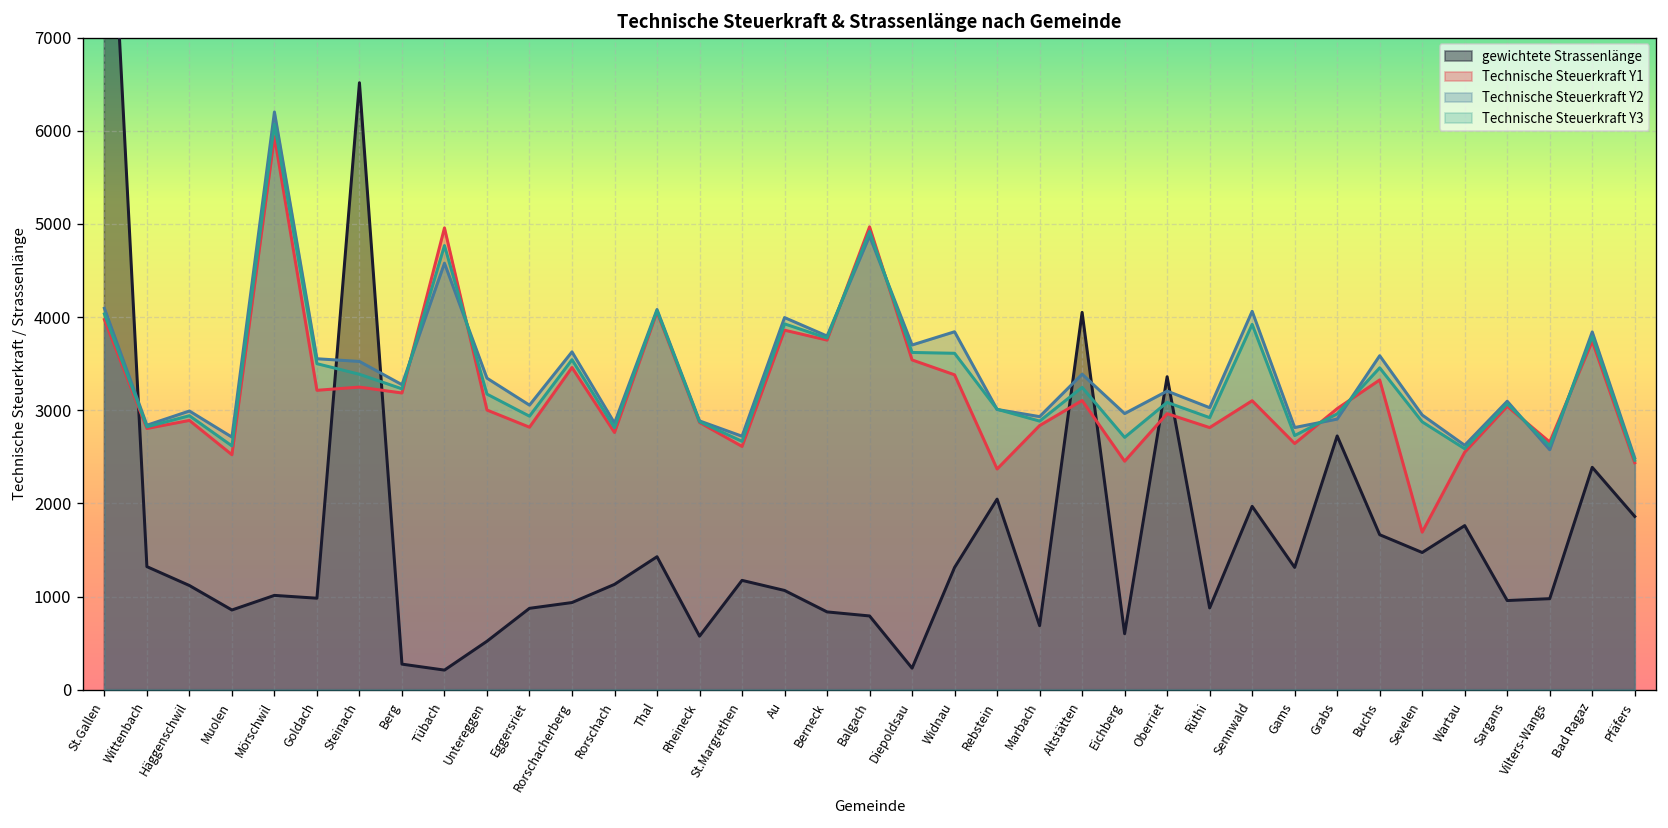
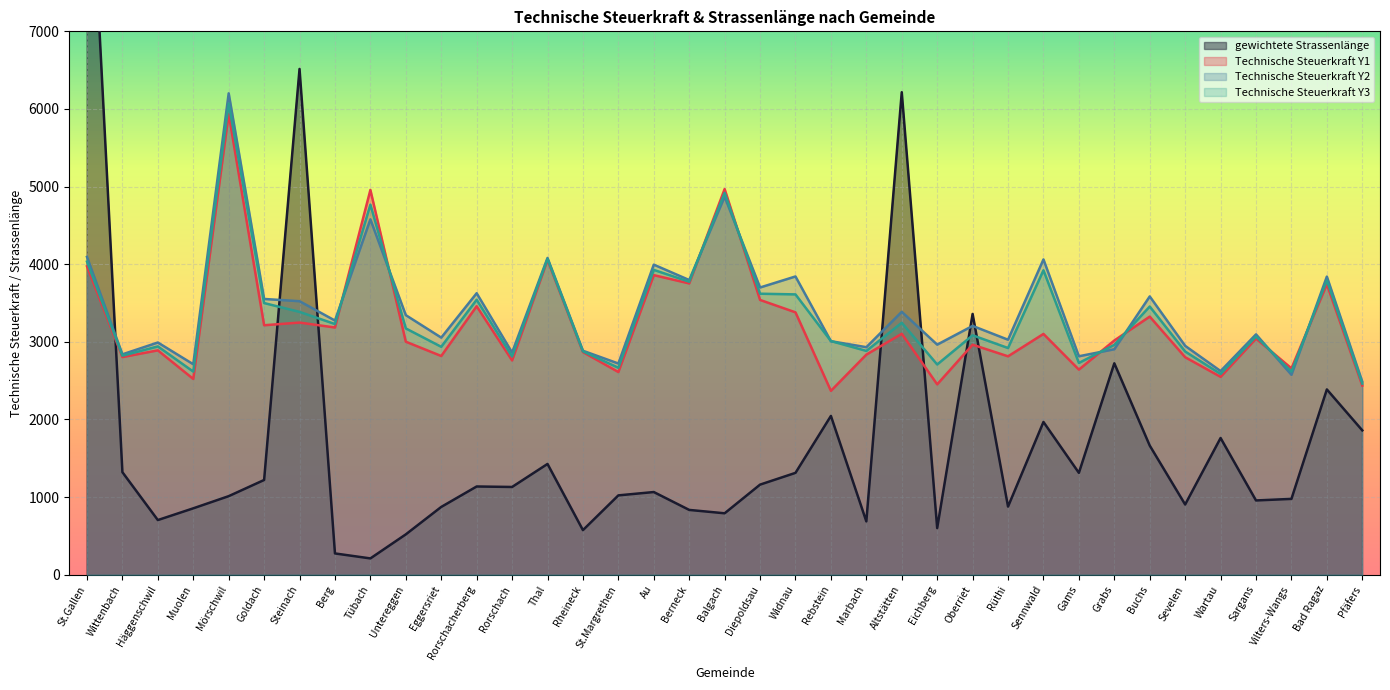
  {
    "gewichtete Strassenlänge": {
      "Wittenbach": 1300,
-     "Häggenschwil": 1100,
+     "Häggenschwil": 700,
      "Muolen": 900,
      "Mörschwil": 1000,
-     "Goldach": 1000,
+     "Goldach": 1200,
      "Steinach": 6500,
      "Berg": 300,
      "Tübach": 200,
      "Untereggen": 500,
      "Eggersriet": 900,
-     "Rorschacherberg": 900,
+     "Rorschacherberg": 1100,
      "Rorschach": 1100,
      "Thal": 1400,
      "Rheineck": 600,
-     "St.Margrethen": 1200,
+     "St.Margrethen": 1000,
      "Au": 1100,
      "Berneck": 800,
      "Balgach": 800,
-     "Diepoldsau": 200,
+     "Diepoldsau": 1200,
      "Widnau": 1300,
      "Rebstein": 2000,
      "Marbach": 700,
-     "Altstätten": 4100,
+     "Altstätten": 6200,
      "Eichberg": 600,
      "Oberriet": 3400,
      "Rüthi": 900,
      "Sennwald": 2000,
      "Gams": 1300,
      "Grabs": 2700,
      "Buchs": 1700,
-     "Sevelen": 1500,
+     "Sevelen": 900,
      "Wartau": 1800,
      "Sargans": 1000,
      "Vilters-Wangs": 1000,
      "Bad Ragaz": 2400,
      "Pfäfers": 1900
    },
    "Technische Steuerkraft Y1": {
      "St.Gallen": 4000,
      "Häggenschwil": 2900,
      "Muolen": 2500,
      "Mörschwil": 5900,
      "Goldach": 3200,
      "Steinach": 3200,
      "Berg": 3200,
      "Tübach": 5000,
      "Untereggen": 3000,
      "Eggersriet": 2800,
      "Rorschacherberg": 3500,
      "Rorschach": 2800,
      "St.Margrethen": 2600,
      "Au": 3900,
      "Balgach": 5000,
      "Diepoldsau": 3500,
      "Widnau": 3400,
      "Rebstein": 2400,
      "Marbach": 2800,
      "Altstätten": 3100,
      "Eichberg": 2500,
      "Oberriet": 3000,
      "Rüthi": 2800,
      "Sennwald": 3100,
      "Gams": 2600,
      "Grabs": 3000,
      "Buchs": 3300,
-     "Sevelen": 1700,
+     "Sevelen": 2800,
      "Wartau": 2500,
      "Vilters-Wangs": 2700,
      "Bad Ragaz": 3700
    }
  }
